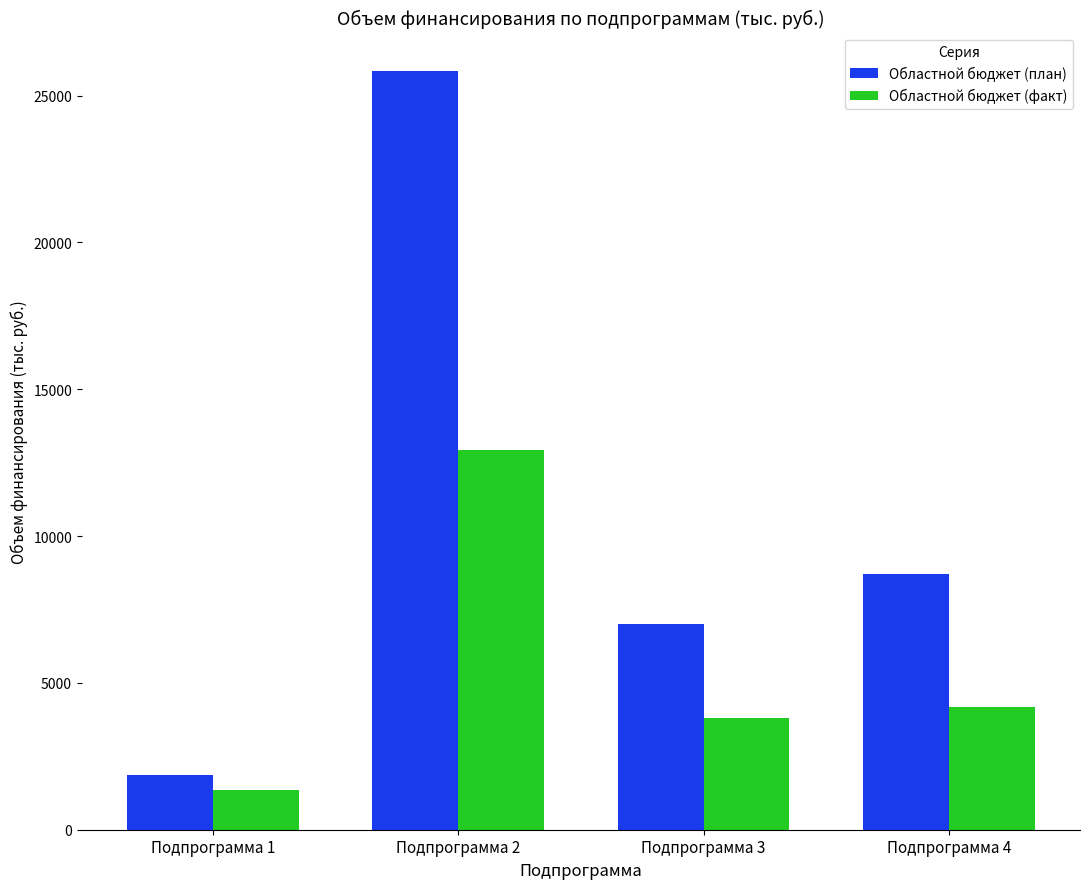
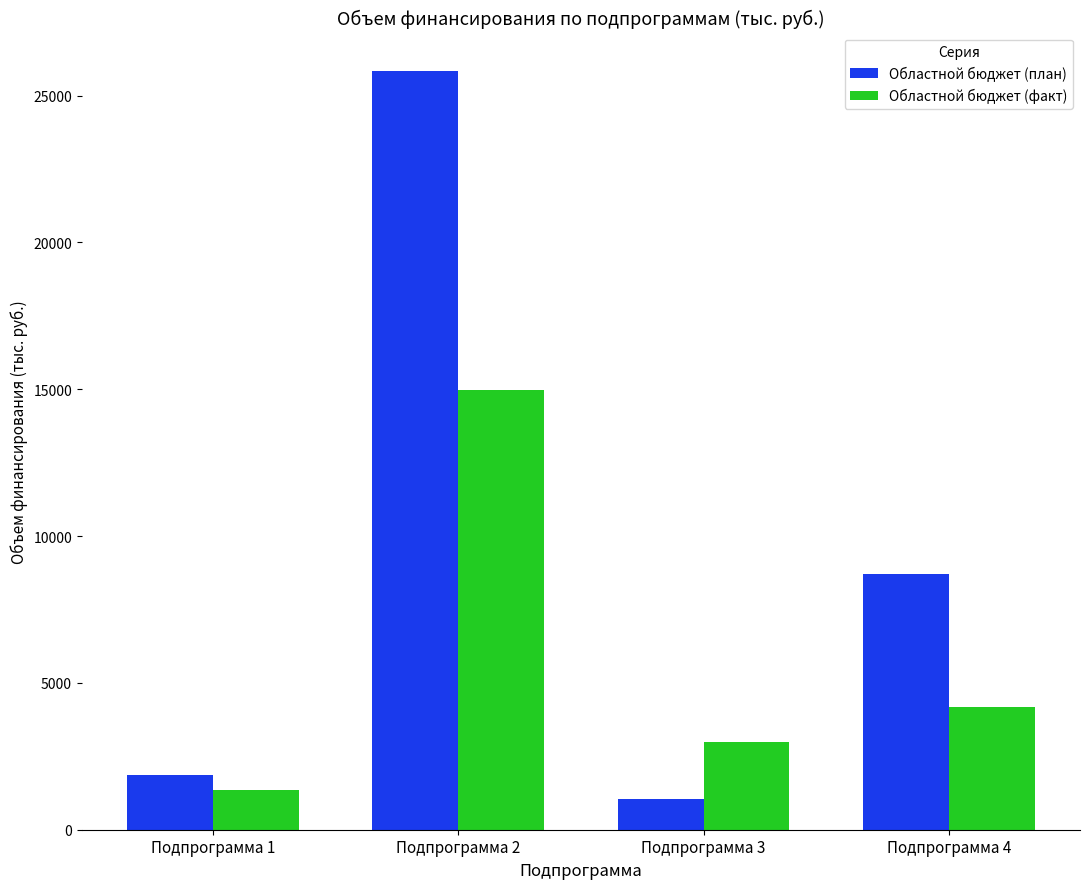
  {
    "Областной бюджет (план)": {
      "Подпрограмма 1": 1900,
      "Подпрограмма 2": 25900,
-     "Подпрограмма 3": 7000,
+     "Подпрограмма 3": 1100,
      "Подпрограмма 4": 8700
    },
    "Областной бюджет (факт)": {
      "Подпрограмма 1": 1400,
-     "Подпрограмма 2": 12900,
-     "Подпрограмма 3": 3800,
+     "Подпрограмма 2": 15000,
+     "Подпрограмма 3": 3000,
      "Подпрограмма 4": 4200
    }
  }
